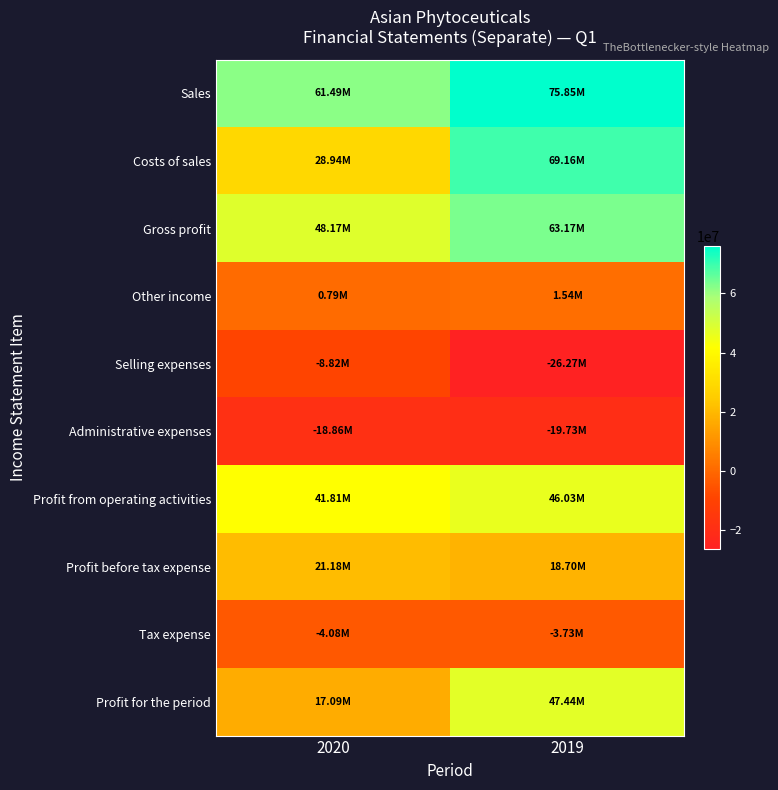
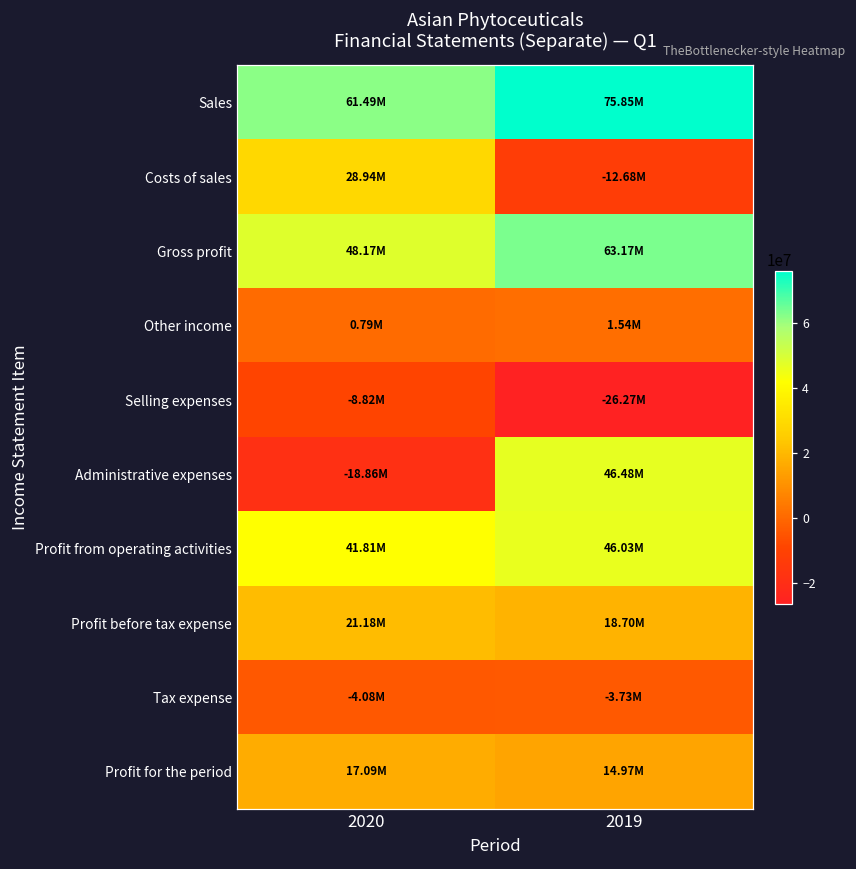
  {
    "Sales": {
      "2020": "61.49M",
      "2019": "75.85M"
    },
    "Costs of sales": {
      "2020": "28.94M",
-     "2019": "69.16M"
+     "2019": "-12.68M"
    },
    "Gross profit": {
      "2020": "48.17M",
      "2019": "63.17M"
    },
    "Other income": {
      "2020": "0.79M",
      "2019": "1.54M"
    },
    "Selling expenses": {
      "2020": "-8.82M",
      "2019": "-26.27M"
    },
    "Administrative expenses": {
      "2020": "-18.86M",
-     "2019": "-19.73M"
+     "2019": "46.48M"
    },
    "Profit from operating activities": {
      "2020": "41.81M",
      "2019": "46.03M"
    },
    "Profit before tax expense": {
      "2020": "21.18M",
      "2019": "18.70M"
    },
    "Tax expense": {
      "2020": "-4.08M",
      "2019": "-3.73M"
    },
    "Profit for the period": {
      "2020": "17.09M",
-     "2019": "47.44M"
+     "2019": "14.97M"
    }
  }
